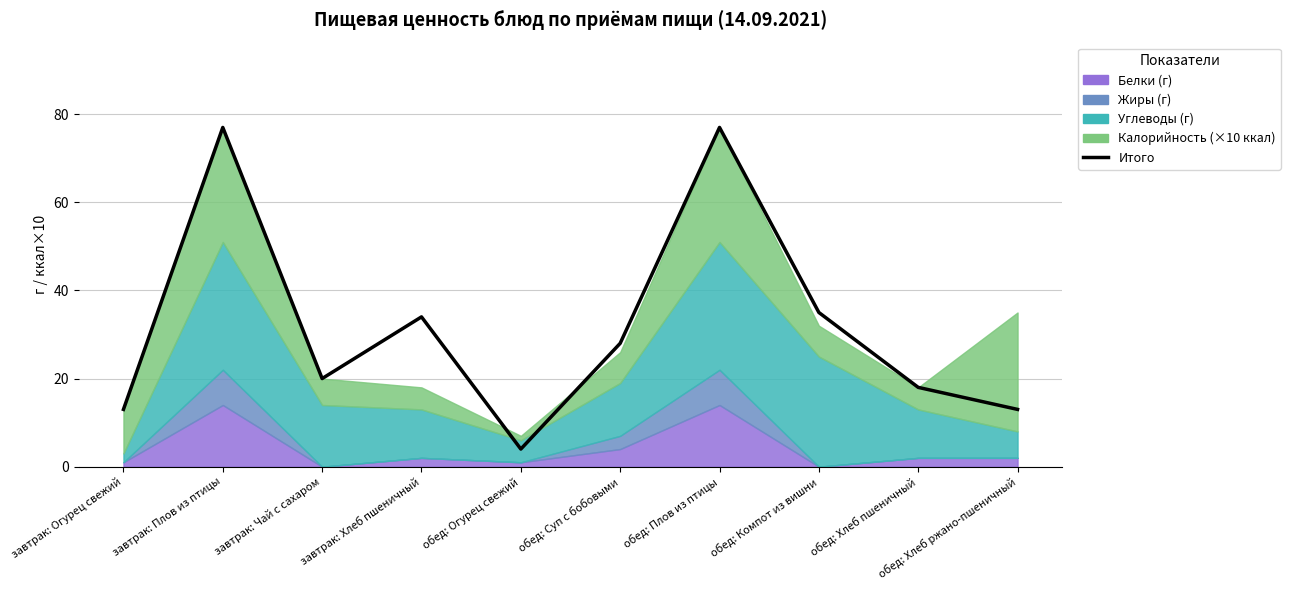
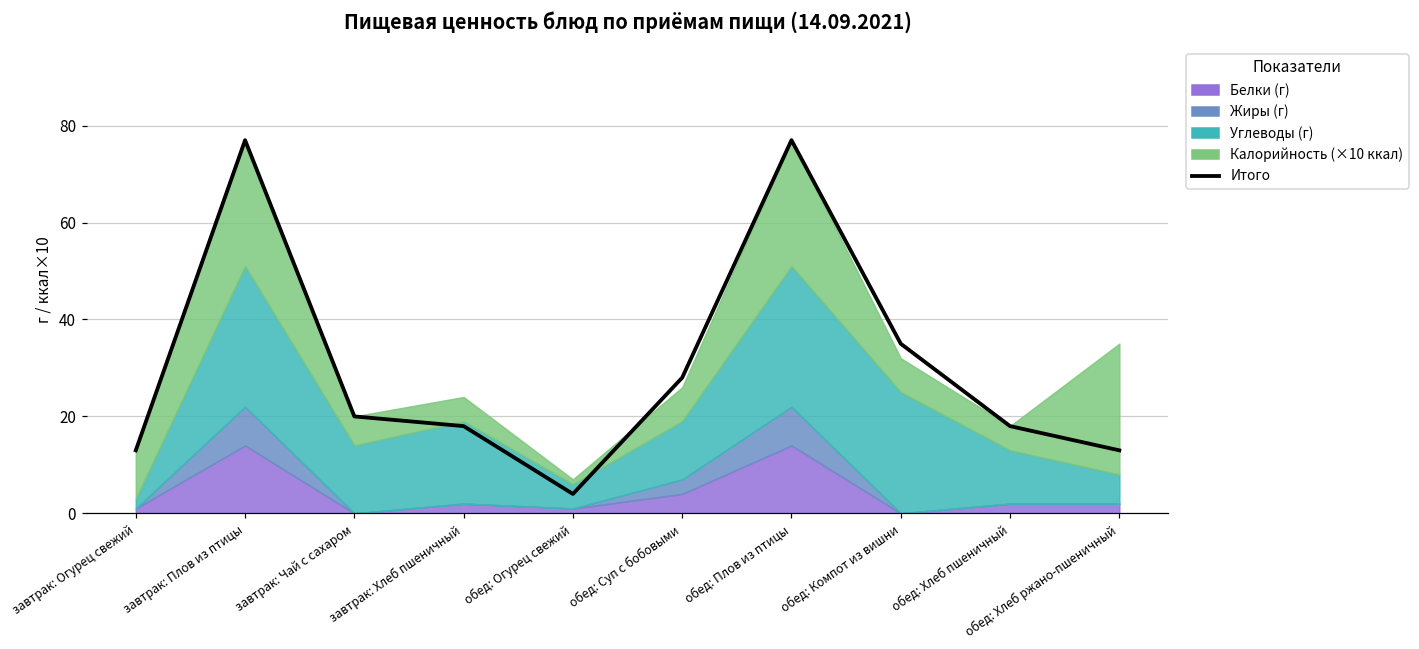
  {
    "Итого": {
-     "завтрак: Хлеб пшеничный": 34,
+     "завтрак: Хлеб пшеничный": 18,
      "обед: Огурец свежий": 4,
      "обед: Суп с бобовыми": 28,
      "обед: Компот из вишни": 35,
      "обед: Хлеб ржано-пшеничный": 13
    },
    "Углеводы (г)": {
      "завтрак: Огурец свежий": 2,
      "завтрак: Плов из птицы": 29,
      "завтрак: Чай с сахаром": 14,
-     "завтрак: Хлеб пшеничный": 11,
+     "завтрак: Хлеб пшеничный": 17,
      "обед: Огурец свежий": 5,
      "обед: Суп с бобовыми": 12,
      "обед: Плов из птицы": 29,
      "обед: Компот из вишни": 25,
      "обед: Хлеб пшеничный": 11,
      "обед: Хлеб ржано-пшеничный": 6
    },
    "Калорийность (×10 ккал)": {
      "завтрак: Хлеб пшеничный": 5,
      "обед: Огурец свежий": 1,
      "обед: Суп с бобовыми": 7,
      "обед: Компот из вишни": 7,
      "обед: Хлеб ржано-пшеничный": 27
    }
  }
